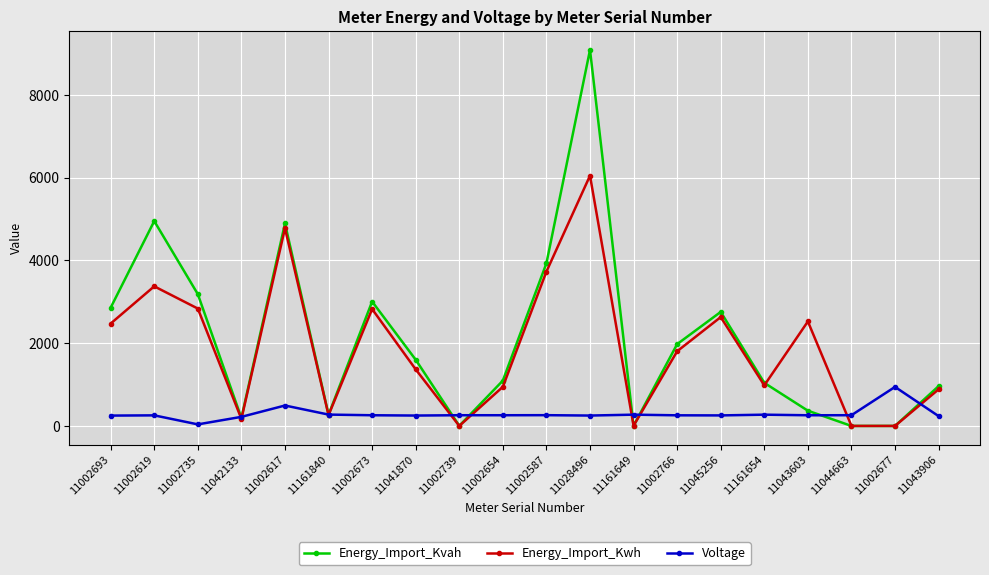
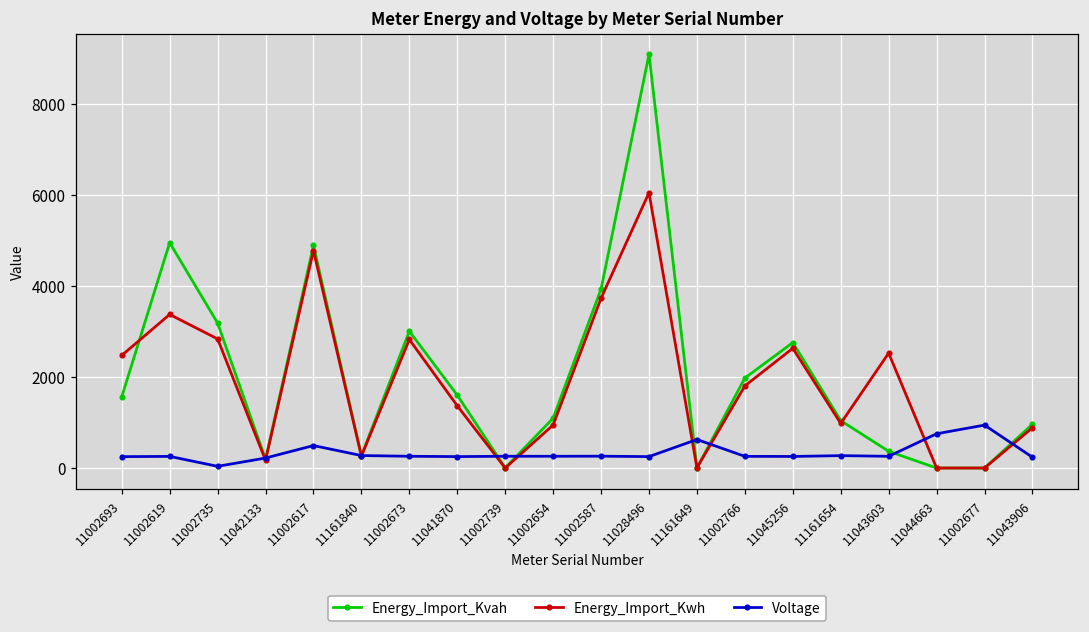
  {
    "Energy_Import_Kvah": {
-     "11002693": 2900,
+     "11002693": 1600,
      "11002619": 4900,
      "11002735": 3200,
      "11002617": 4900,
      "11002673": 3000,
      "11041870": 1600,
      "11002654": 1100,
      "11002587": 3900,
      "11028496": 9100,
      "11002766": 2000,
      "11045256": 2800,
      "11043603": 400,
      "11043906": 1000
    },
    "Energy_Import_Kwh": {
      "11002693": 2500,
      "11002619": 3400,
      "11002735": 2800,
      "11002617": 4800,
      "11002673": 2800,
      "11041870": 1400,
      "11002654": 900,
      "11002587": 3700,
      "11028496": 6000,
      "11002766": 1800,
      "11045256": 2600,
      "11043603": 2500,
      "11043906": 900
    },
    "Voltage": {
      "11002693": 300,
      "11002619": 300,
      "11002735": 0,
      "11002617": 500,
      "11002673": 300,
      "11041870": 300,
      "11002739": 300,
      "11002654": 300,
      "11002587": 300,
      "11028496": 300,
-     "11161649": 300,
+     "11161649": 600,
      "11002766": 300,
      "11045256": 300,
      "11161654": 300,
      "11043603": 300,
-     "11044663": 300,
+     "11044663": 800,
      "11002677": 900,
      "11043906": 200
    }
  }
